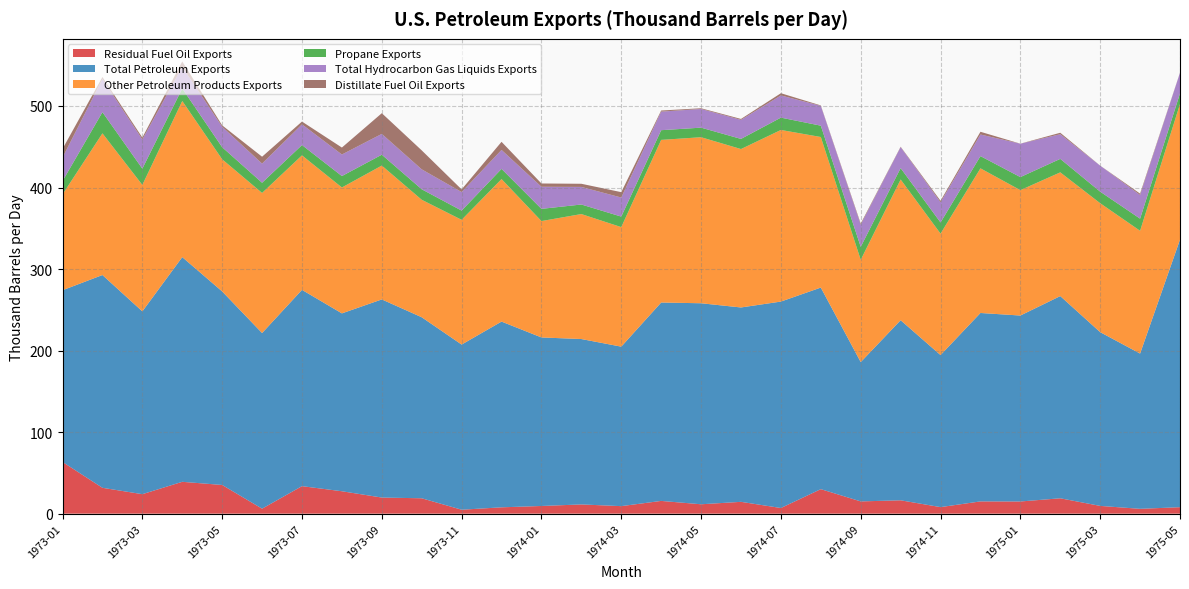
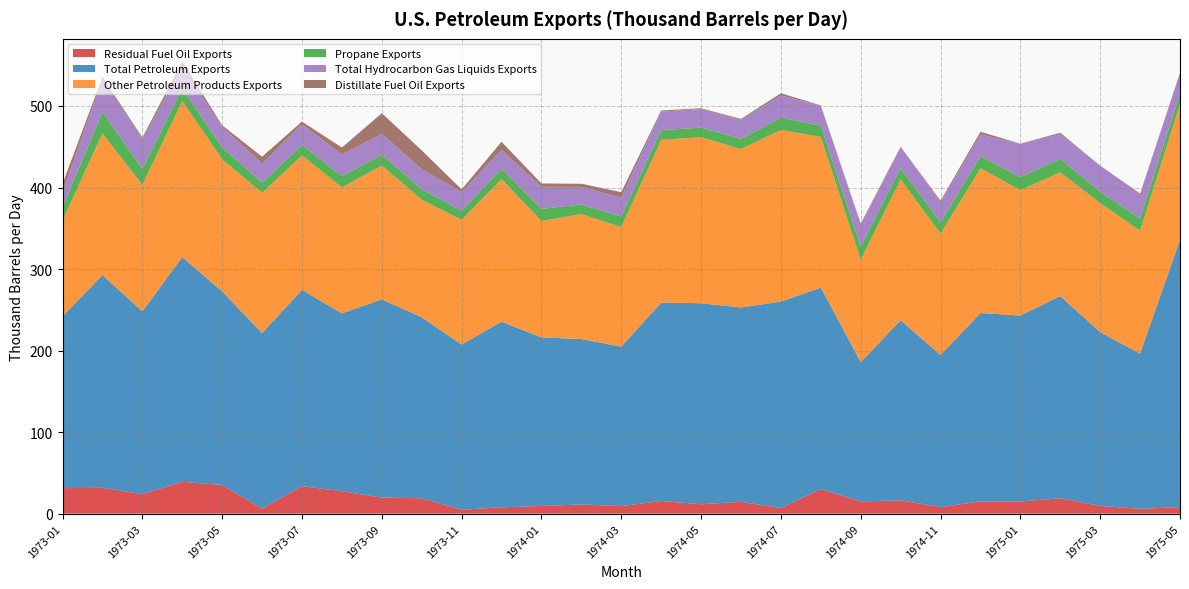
  {
    "Residual Fuel Oil Exports": {
-     "1973-01": 60,
+     "1973-01": 30,
      "1973-03": 20,
      "1973-05": 40,
      "1973-07": 30,
      "1973-09": 20,
      "1973-11": 0,
      "1974-01": 10,
      "1974-03": 10,
      "1974-05": 10,
      "1974-07": 10,
      "1974-09": 20,
      "1974-11": 10,
      "1975-01": 10,
      "1975-03": 10,
      "1975-05": 10
    },
    "Total Petroleum Exports": {
      "1973-01": 210,
      "1973-03": 220,
      "1973-05": 240,
      "1973-07": 240,
      "1973-09": 240,
      "1973-11": 200,
      "1974-01": 210,
      "1974-03": 200,
      "1974-05": 250,
      "1974-07": 250,
      "1974-09": 170,
      "1974-11": 190,
      "1975-01": 230,
      "1975-03": 210,
      "1975-05": 330
    },
    "Other Petroleum Products Exports": {
      "1973-01": 120,
      "1973-03": 160,
      "1973-05": 160,
      "1973-07": 160,
      "1973-09": 160,
      "1973-11": 150,
      "1974-01": 140,
      "1974-03": 150,
      "1974-05": 200,
      "1974-07": 210,
      "1974-09": 130,
      "1974-11": 150,
      "1975-01": 150,
      "1975-03": 160,
      "1975-05": 170
    },
    "Propane Exports": {
      "1973-01": 20,
      "1973-03": 20,
      "1973-05": 10,
      "1973-07": 10,
      "1973-09": 10,
      "1973-11": 10,
      "1974-01": 10,
      "1974-03": 10,
      "1974-05": 10,
      "1974-07": 20,
      "1974-09": 20,
      "1974-11": 10,
      "1975-01": 20,
      "1975-03": 10,
      "1975-05": 10
    },
    "Total Hydrocarbon Gas Liquids Exports": {
-     "1973-01": 30,
+     "1973-01": 20,
      "1973-07": 30,
      "1973-09": 30,
      "1973-11": 20,
      "1974-01": 30,
      "1974-03": 20
    },
    "Distillate Fuel Oil Exports": {
      "1973-01": 10,
      "1973-07": 0,
      "1973-09": 30,
      "1973-11": 0,
      "1974-01": 0,
      "1974-03": 10
    }
  }
